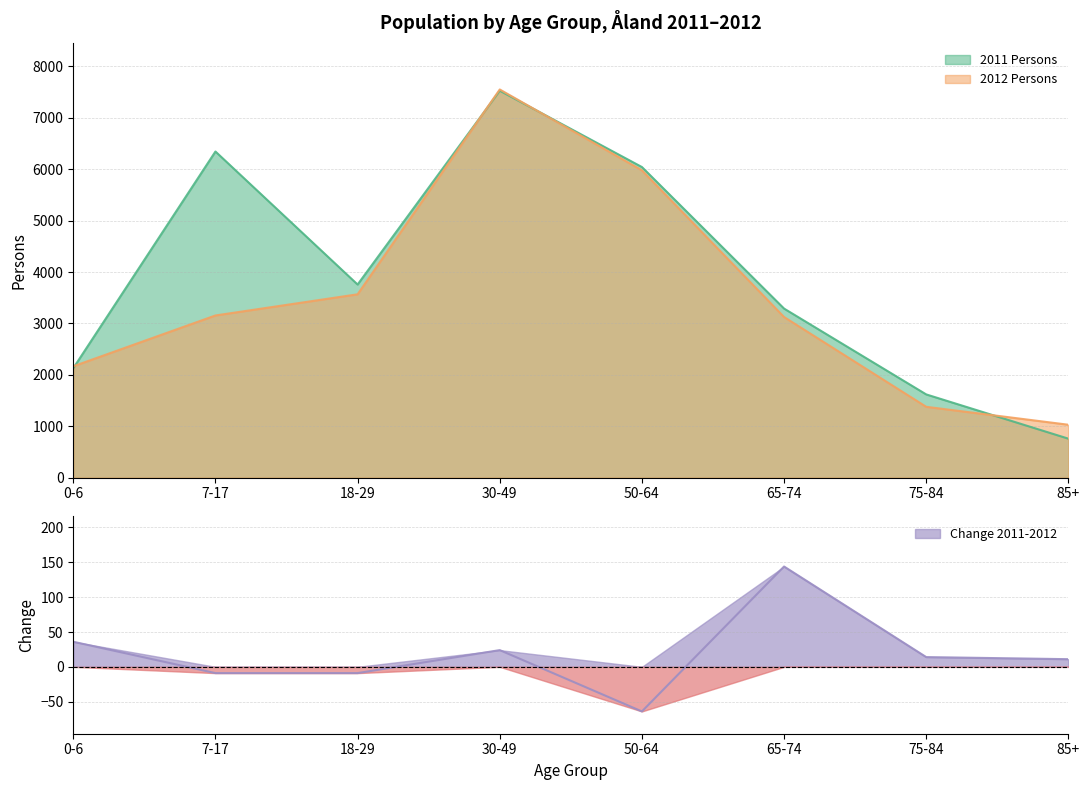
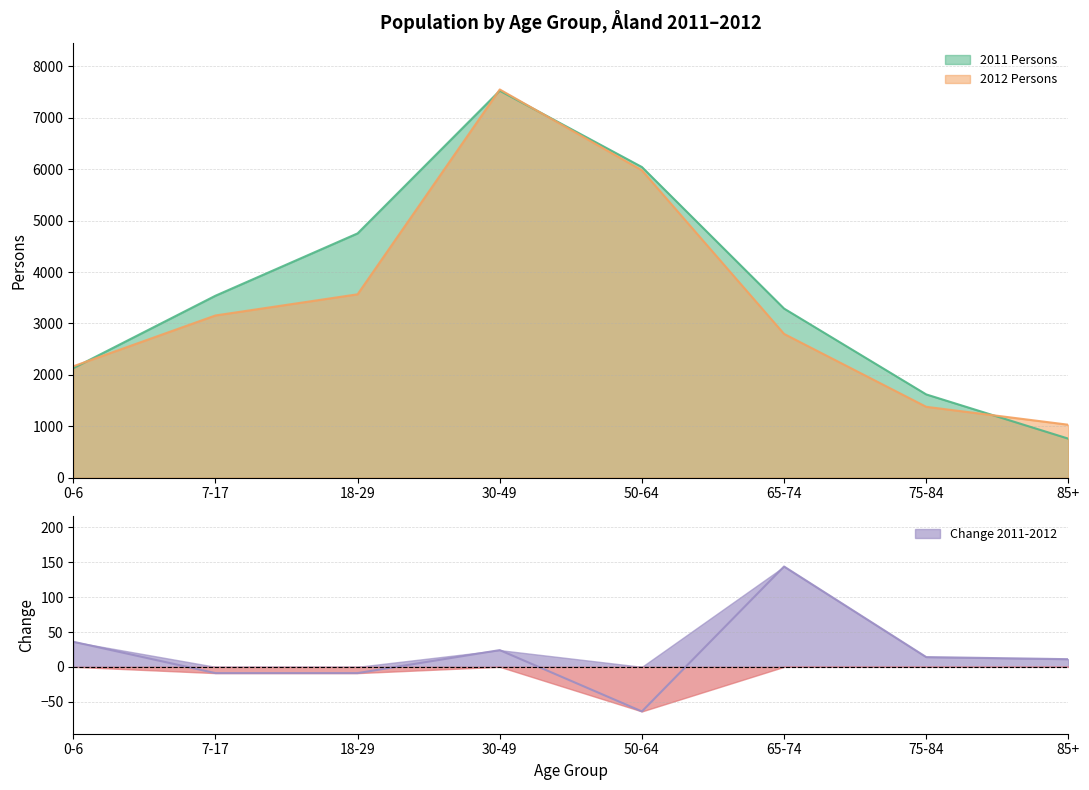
  {
    "Population by Age Group, Åland 2011–2012": {
      "2011 Persons": {
-       "7-17": 6300,
-       "18-29": 3800,
+       "7-17": 3500,
+       "18-29": 4800,
        "50-64": 6000,
        "65-74": 3300,
        "75-84": 1600,
        "85+": 800
      },
      "2012 Persons": {
        "7-17": 3200,
        "18-29": 3600,
        "50-64": 6000,
-       "65-74": 3100,
+       "65-74": 2800,
        "75-84": 1400,
        "85+": 1000
      }
    }
  }
